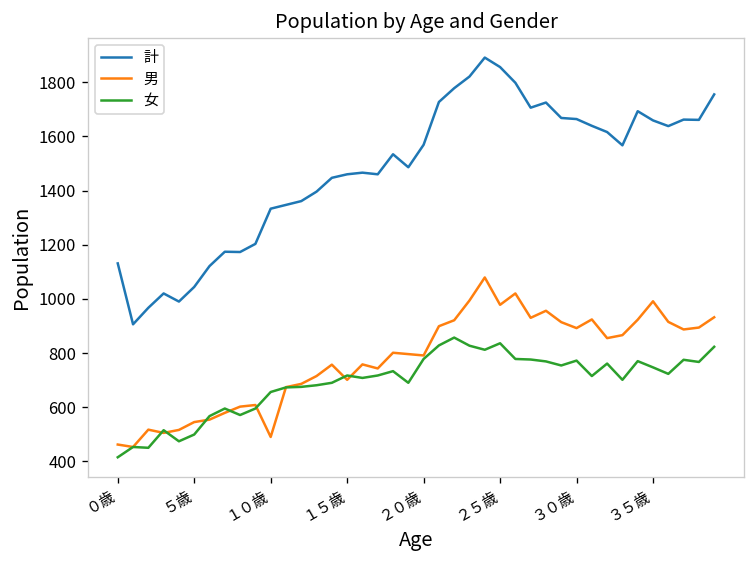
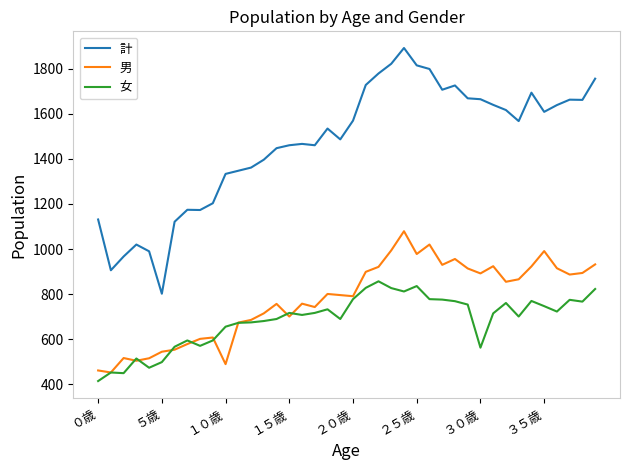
  {
    "計": {
      "０歳": 1130,
-     "５歳": 1040,
+     "５歳": 800,
      "１０歳": 1330,
      "１５歳": 1460,
      "２０歳": 1570,
-     "２５歳": 1860,
+     "２５歳": 1810,
      "３０歳": 1660,
-     "３５歳": 1660
+     "３５歳": 1610
    },
    "男": {
      "０歳": 460,
      "５歳": 550,
      "１０歳": 490,
      "１５歳": 700,
      "２０歳": 790,
      "２５歳": 980,
      "３０歳": 890,
      "３５歳": 990
    },
    "女": {
      "０歳": 420,
      "５歳": 500,
      "１０歳": 660,
      "１５歳": 720,
      "２０歳": 780,
      "２５歳": 840,
-     "３０歳": 770,
+     "３０歳": 560,
      "３５歳": 750
    }
  }
